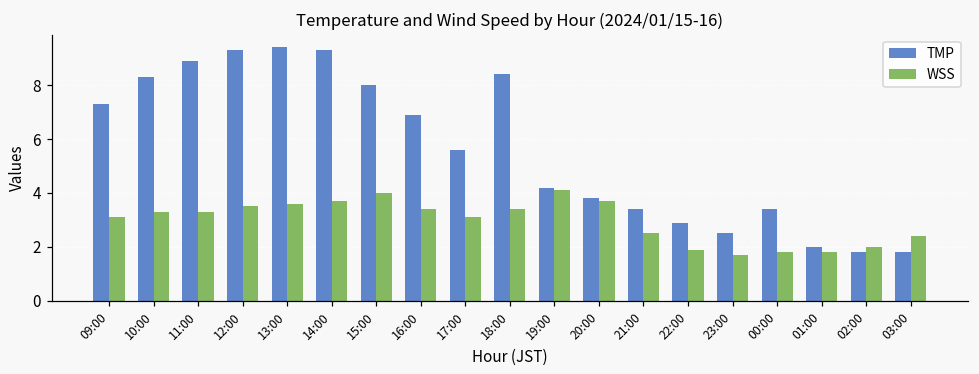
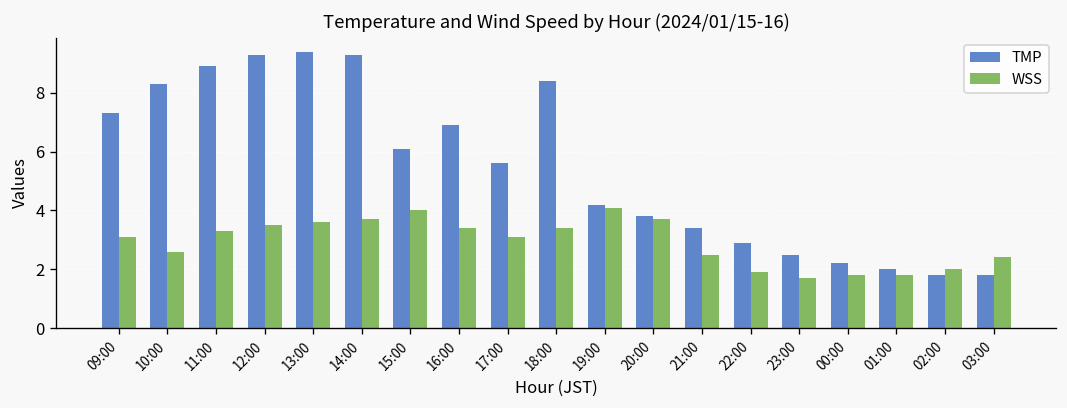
  {
    "TMP": {
      "09:00": 7.3,
      "10:00": 8.3,
      "11:00": 8.9,
      "12:00": 9.3,
      "13:00": 9.4,
      "14:00": 9.3,
-     "15:00": 8.0,
+     "15:00": 6.1,
      "16:00": 6.9,
      "17:00": 5.6,
      "18:00": 8.4,
      "19:00": 4.2,
      "20:00": 3.8,
      "21:00": 3.4,
      "22:00": 2.9,
      "23:00": 2.5,
-     "00:00": 3.4,
+     "00:00": 2.2,
      "01:00": 2.0,
      "02:00": 1.8,
      "03:00": 1.8
    },
    "WSS": {
      "09:00": 3.1,
-     "10:00": 3.3,
+     "10:00": 2.6,
      "11:00": 3.3,
      "12:00": 3.5,
      "13:00": 3.6,
      "14:00": 3.7,
      "15:00": 4.0,
      "16:00": 3.4,
      "17:00": 3.1,
      "18:00": 3.4,
      "19:00": 4.1,
      "20:00": 3.7,
      "21:00": 2.5,
      "22:00": 1.9,
      "23:00": 1.7,
      "00:00": 1.8,
      "01:00": 1.8,
      "02:00": 2.0,
      "03:00": 2.4
    }
  }
